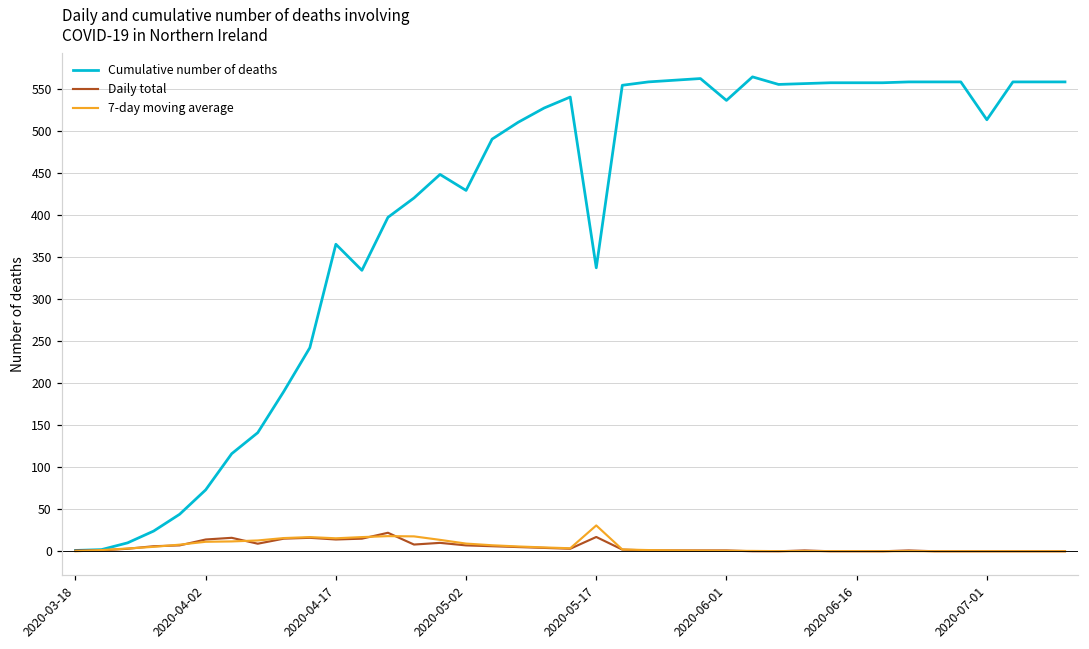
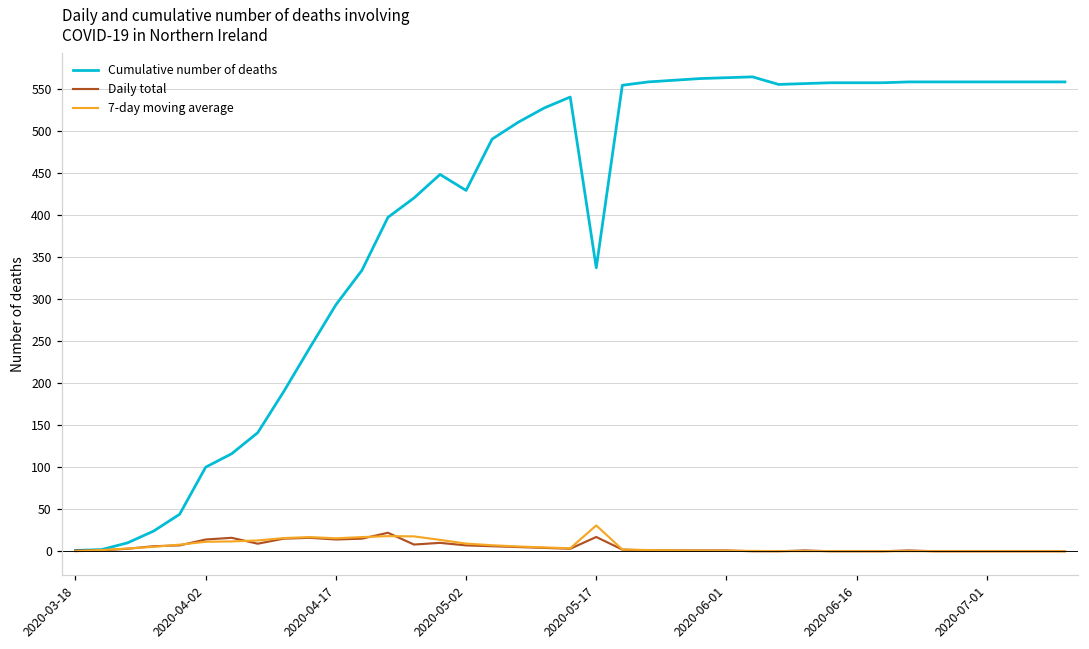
  {
    "Cumulative number of deaths": {
-     "2020-04-02": 70,
-     "2020-04-17": 370,
+     "2020-04-02": 100,
+     "2020-04-17": 290,
      "2020-05-02": 430,
      "2020-05-17": 340,
-     "2020-06-01": 540,
+     "2020-06-01": 560,
      "2020-06-16": 560,
-     "2020-07-01": 510
+     "2020-07-01": 560
    },
    "Daily total": {
      "2020-05-17": 20
    },
    "7-day moving average": {
      "2020-05-17": 30
    }
  }
